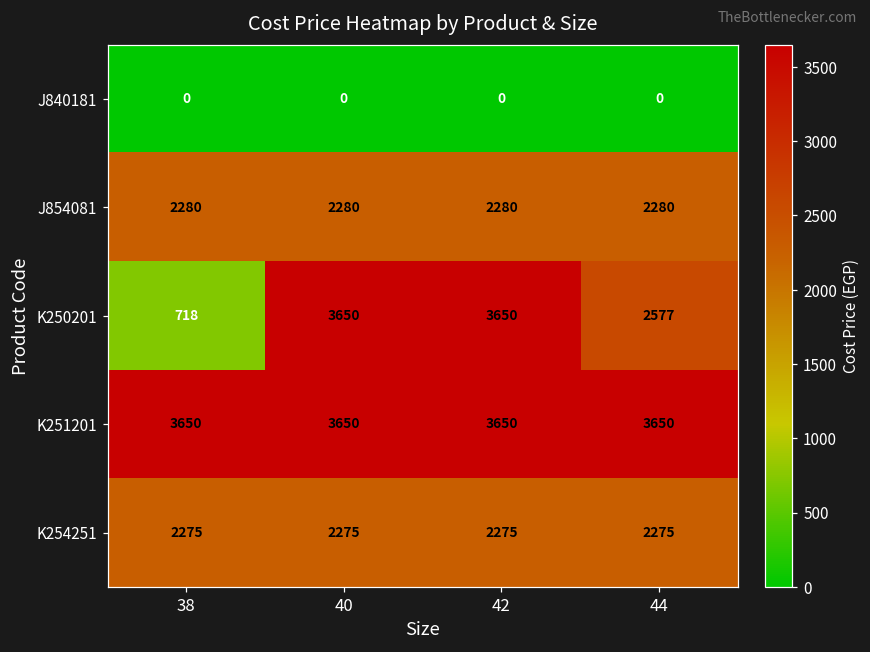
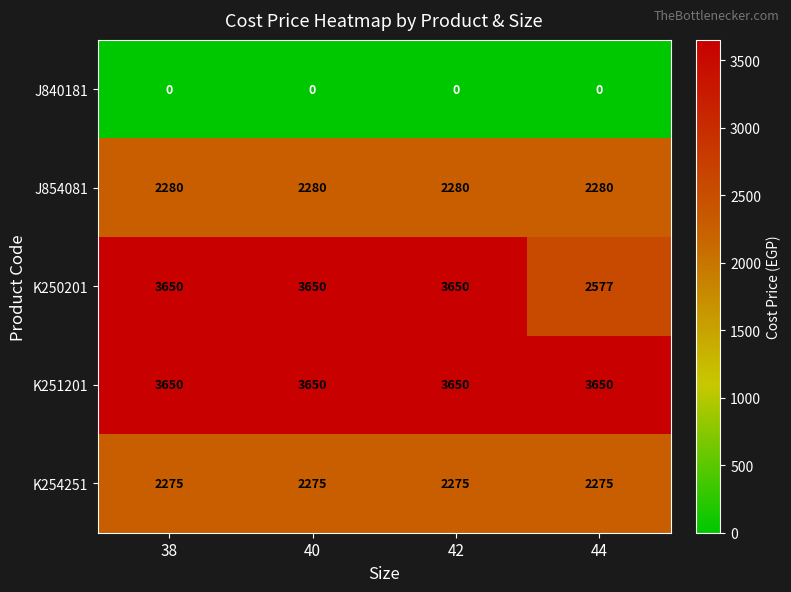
  {
    "J840181": {
      "38": 0,
      "40": 0,
      "42": 0,
      "44": 0
    },
    "J854081": {
      "38": 2280,
      "40": 2280,
      "42": 2280,
      "44": 2280
    },
    "K250201": {
-     "38": 718,
+     "38": 3650,
      "40": 3650,
      "42": 3650,
      "44": 2577
    },
    "K251201": {
      "38": 3650,
      "40": 3650,
      "42": 3650,
      "44": 3650
    },
    "K254251": {
      "38": 2275,
      "40": 2275,
      "42": 2275,
      "44": 2275
    }
  }
